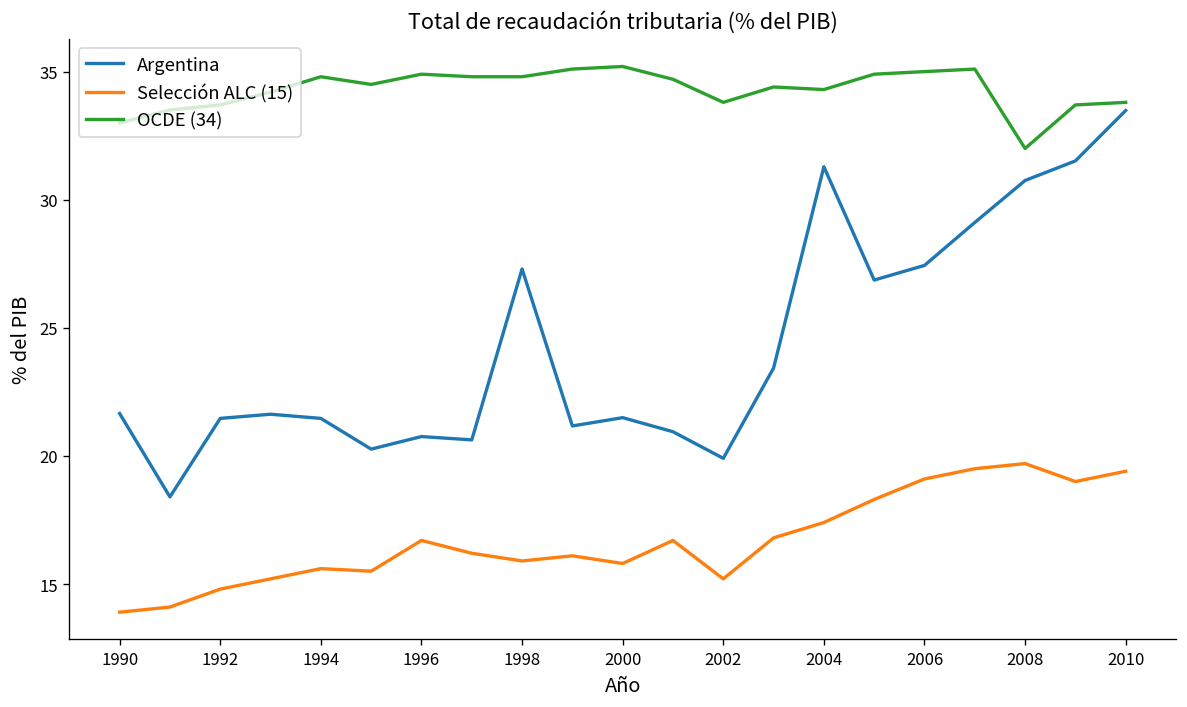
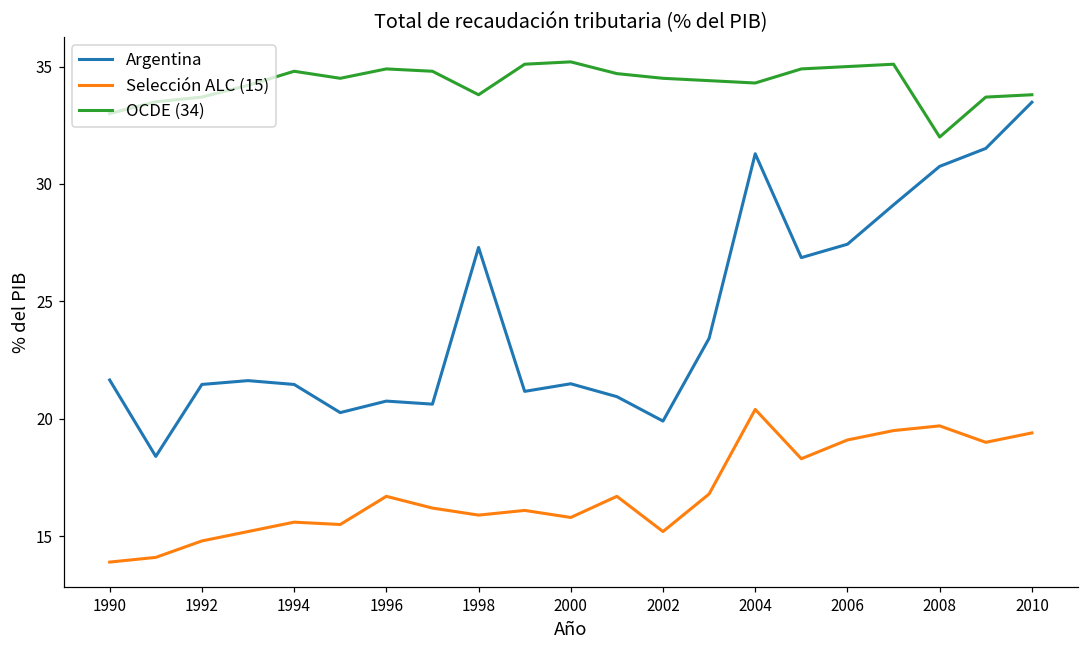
  {
    "Argentina": {
      "1990": 21.7,
      "1992": 21.5,
      "1994": 21.5,
      "1996": 20.8,
      "1998": 27.3,
      "2000": 21.5,
      "2002": 19.9,
      "2004": 31.3,
      "2006": 27.4,
      "2008": 30.8,
      "2010": 33.5
    },
    "Selección ALC (15)": {
      "1990": 13.9,
      "1992": 14.8,
      "1994": 15.6,
      "1996": 16.7,
      "1998": 15.9,
      "2000": 15.8,
      "2002": 15.2,
-     "2004": 17.4,
+     "2004": 20.4,
      "2006": 19.1,
      "2008": 19.7,
      "2010": 19.4
    },
    "OCDE (34)": {
      "1994": 34.8,
      "1996": 34.9,
-     "1998": 34.8,
+     "1998": 33.8,
      "2000": 35.2,
-     "2002": 33.8,
+     "2002": 34.5,
      "2004": 34.3,
      "2006": 35.0,
      "2008": 32.0,
      "2010": 33.8
    }
  }
